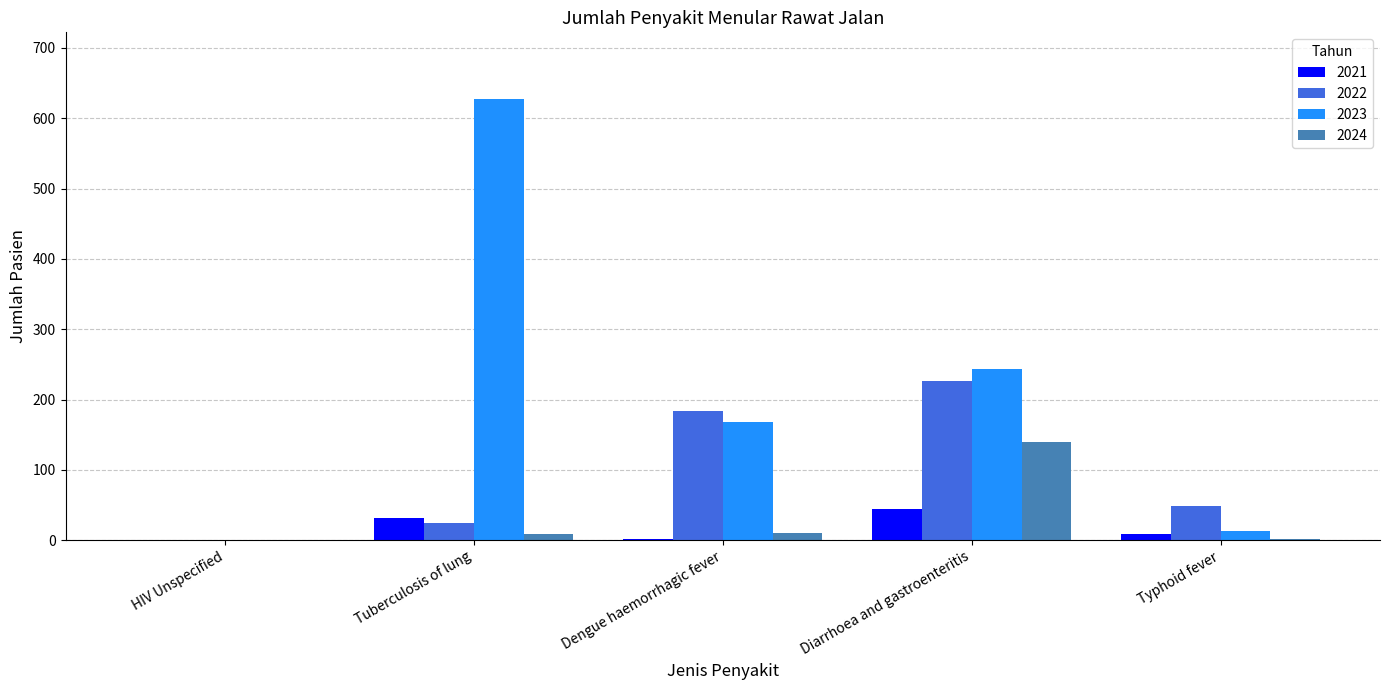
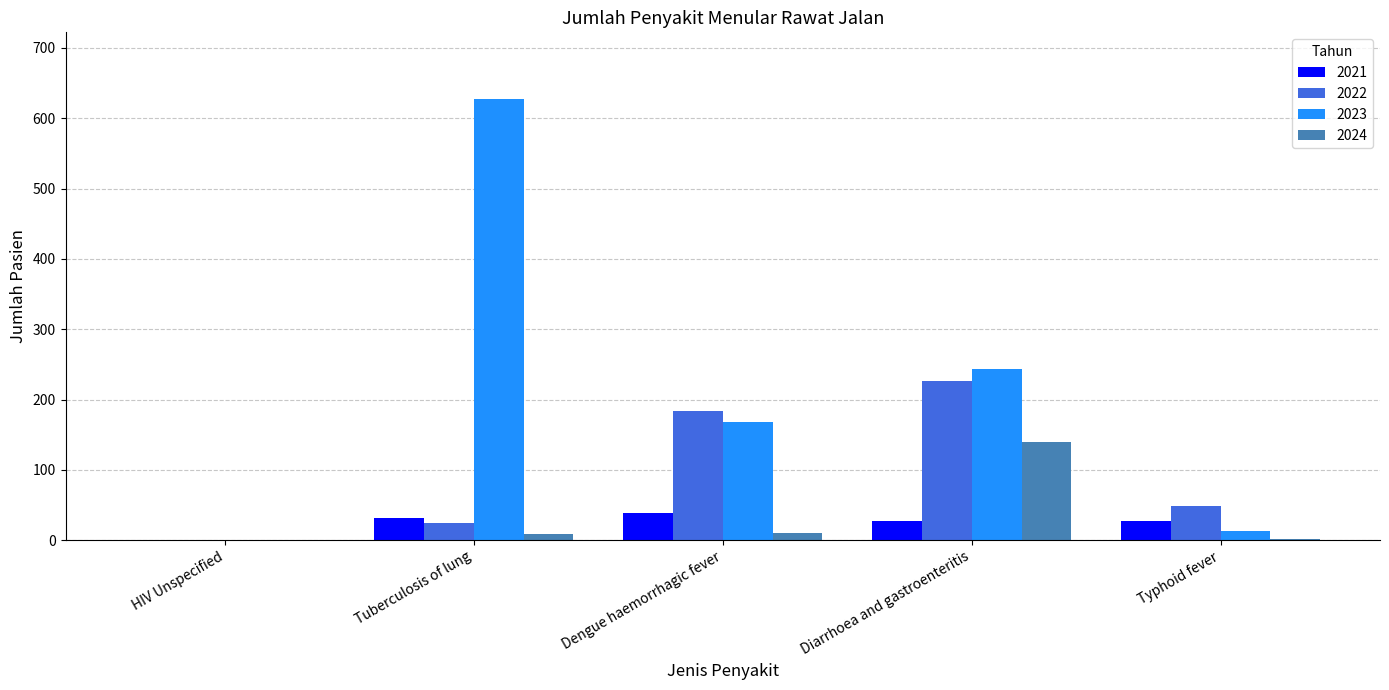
  {
    "2021": {
      "HIV Unspecified": 0,
      "Tuberculosis of lung": 30,
-     "Dengue haemorrhagic fever": 0,
-     "Diarrhoea and gastroenteritis": 50,
-     "Typhoid fever": 10
+     "Dengue haemorrhagic fever": 40,
+     "Diarrhoea and gastroenteritis": 30,
+     "Typhoid fever": 30
    },
    "2023": {
      "HIV Unspecified": 0,
      "Tuberculosis of lung": 630,
      "Dengue haemorrhagic fever": 170,
      "Diarrhoea and gastroenteritis": 240,
      "Typhoid fever": 10
    }
  }
